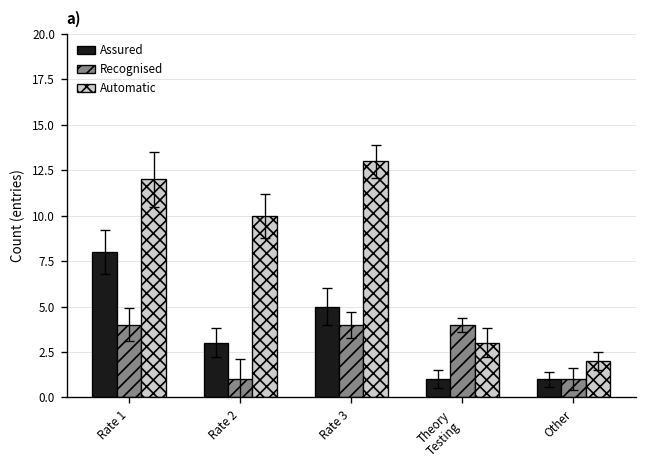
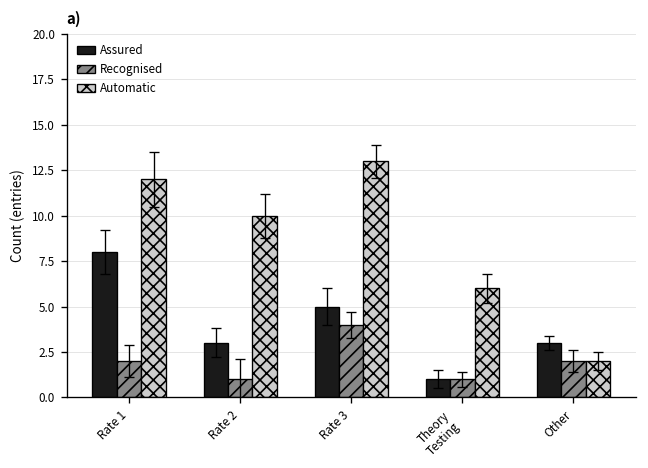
  {
    "Assured": {
      "Rate 1": 8,
      "Rate 2": 3,
      "Rate 3": 5,
      "Theory Testing": 1,
-     "Other": 1
+     "Other": 3
    },
    "Recognised": {
-     "Rate 1": 4,
+     "Rate 1": 2,
      "Rate 2": 1,
      "Rate 3": 4,
-     "Theory Testing": 4,
-     "Other": 1
+     "Theory Testing": 1,
+     "Other": 2
    },
    "Automatic": {
      "Rate 1": 12,
      "Rate 2": 10,
      "Rate 3": 13,
-     "Theory Testing": 3,
+     "Theory Testing": 6,
      "Other": 2
    }
  }
